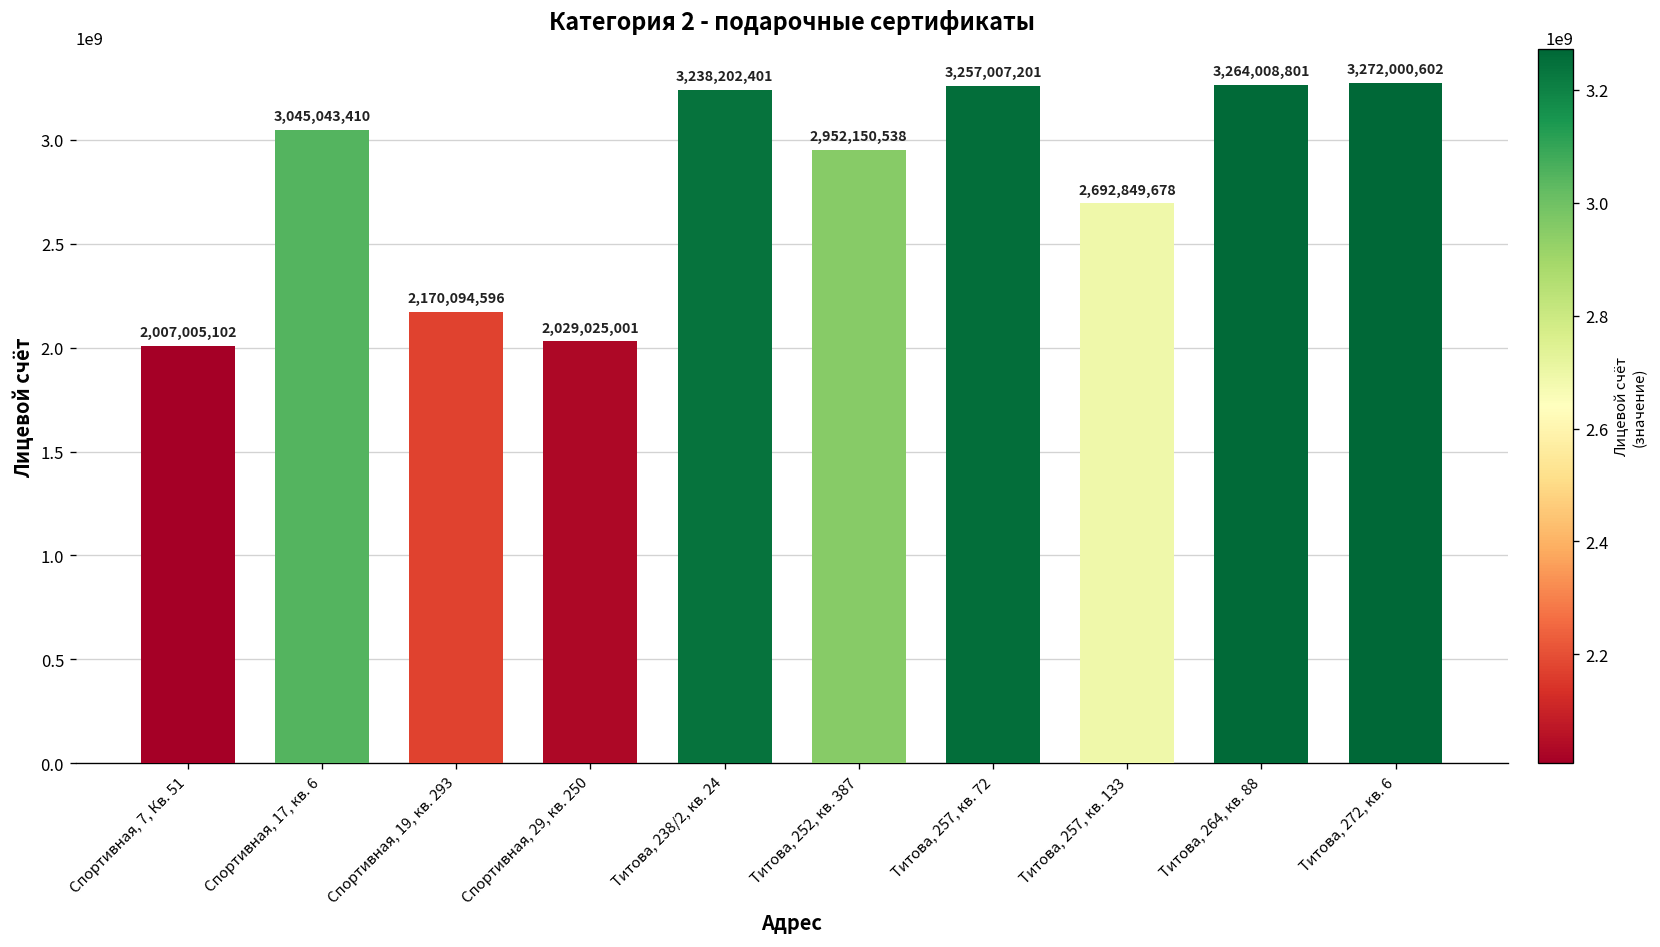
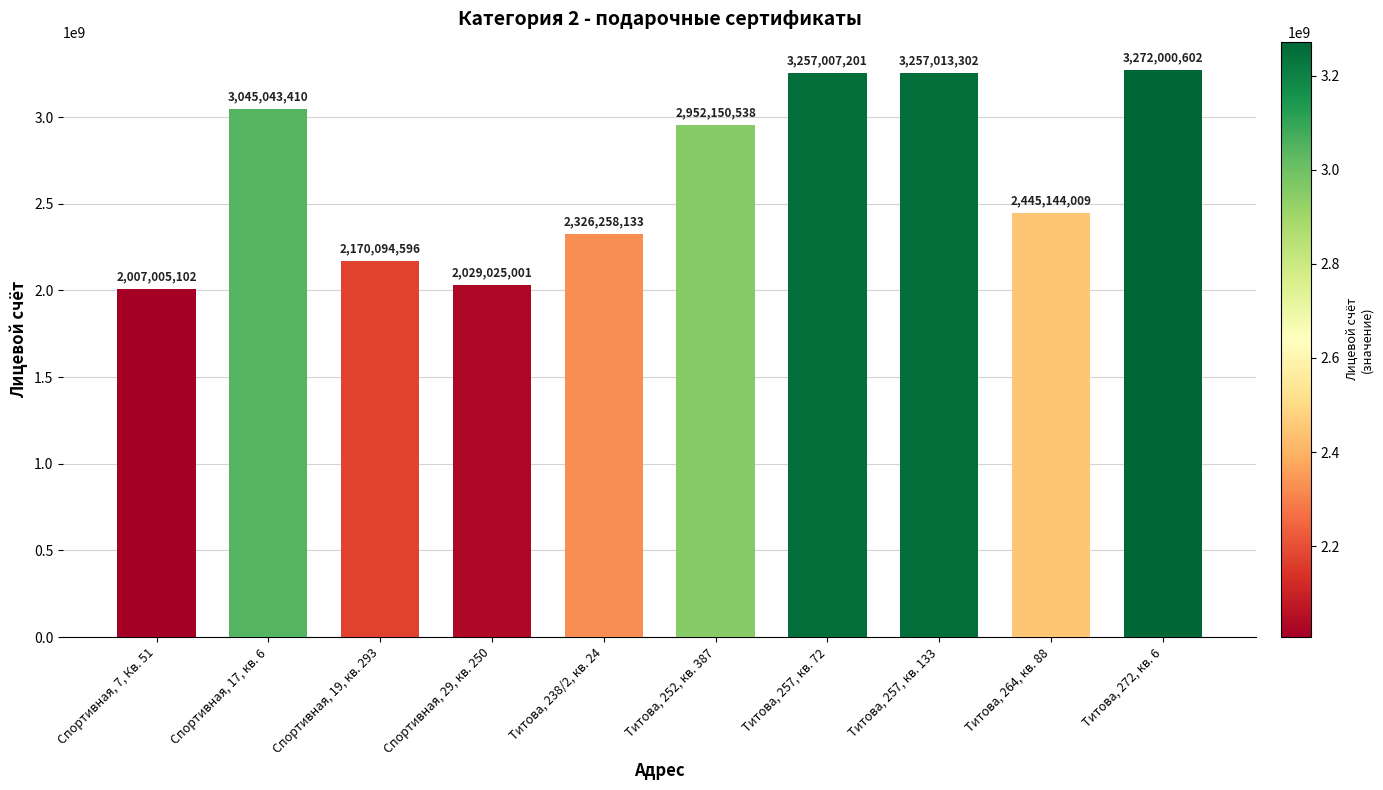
  {
    "Спортивная, 7, Кв. 51": "2,007,005,102",
    "Спортивная, 17, кв. 6": "3,045,043,410",
    "Спортивная, 19, кв. 293": "2,170,094,596",
    "Спортивная, 29, кв. 250": "2,029,025,001",
-   "Титова, 238/2, кв. 24": "3,238,202,401",
+   "Титова, 238/2, кв. 24": "2,326,258,133",
    "Титова, 252, кв. 387": "2,952,150,538",
    "Титова, 257, кв. 72": "3,257,007,201",
-   "Титова, 257, кв. 133": "2,692,849,678",
-   "Титова, 264, кв. 88": "3,264,008,801",
+   "Титова, 257, кв. 133": "3,257,013,302",
+   "Титова, 264, кв. 88": "2,445,144,009",
    "Титова, 272, кв. 6": "3,272,000,602"
  }
